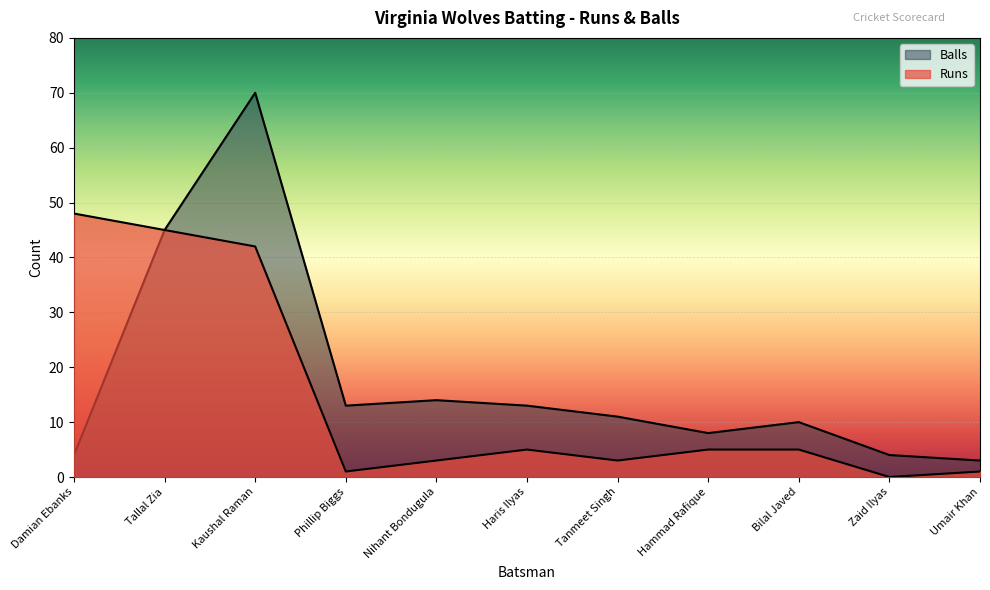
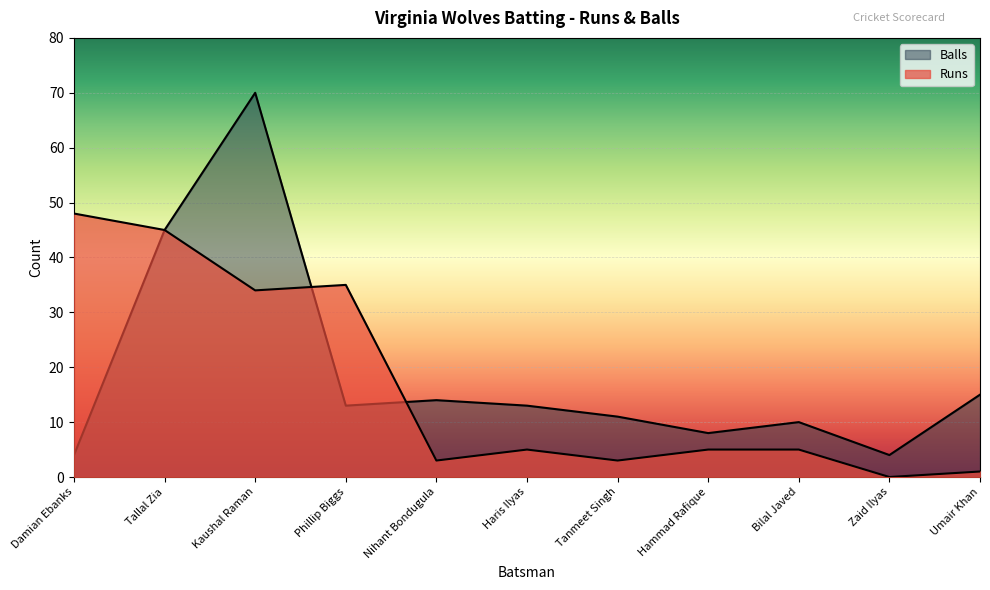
  {
    "Balls": {
      "Damian Ebanks": 4,
      "Kaushal Raman": 70,
      "Phillip Biggs": 13,
      "Nihant Bondugula": 14,
      "Haris Ilyas": 13,
      "Tanmeet Singh": 11,
      "Hammad Rafique": 8,
      "Bilal Javed": 10,
      "Zaid Ilyas": 4,
-     "Umair Khan": 3
+     "Umair Khan": 15
    },
    "Runs": {
      "Damian Ebanks": 48,
-     "Kaushal Raman": 42,
-     "Phillip Biggs": 1,
+     "Kaushal Raman": 34,
+     "Phillip Biggs": 35,
      "Nihant Bondugula": 3,
      "Haris Ilyas": 5,
      "Tanmeet Singh": 3,
      "Hammad Rafique": 5,
      "Bilal Javed": 5,
      "Zaid Ilyas": 0,
      "Umair Khan": 1
    }
  }
